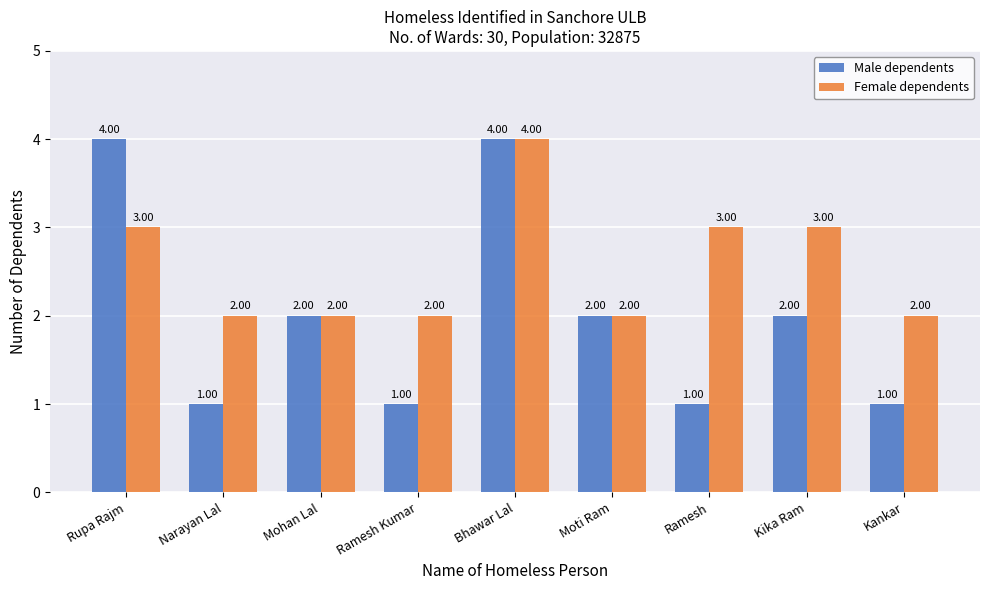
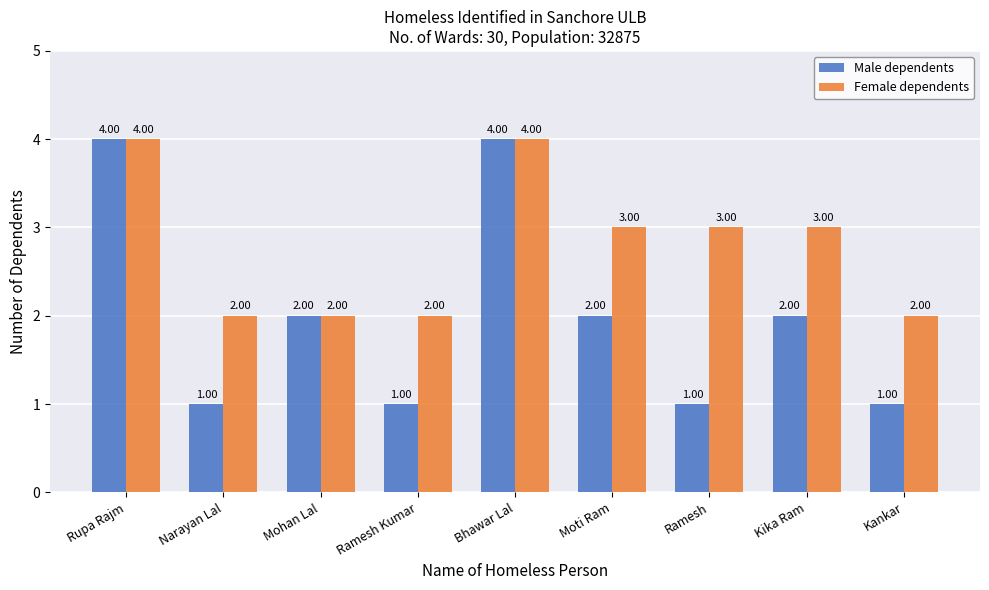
  {
    "Male dependents": {
      "Rupa Rajm": 4.00,
      "Narayan Lal": 1.00,
      "Mohan Lal": 2.00,
      "Ramesh Kumar": 1.00,
      "Bhawar Lal": 4.00,
      "Moti Ram": 2.00,
      "Ramesh": 1.00,
      "Kika Ram": 2.00,
      "Kankar": 1.00
    },
    "Female dependents": {
-     "Rupa Rajm": 3.00,
+     "Rupa Rajm": 4.00,
      "Narayan Lal": 2.00,
      "Mohan Lal": 2.00,
      "Ramesh Kumar": 2.00,
      "Bhawar Lal": 4.00,
-     "Moti Ram": 2.00,
+     "Moti Ram": 3.00,
      "Ramesh": 3.00,
      "Kika Ram": 3.00,
      "Kankar": 2.00
    }
  }
